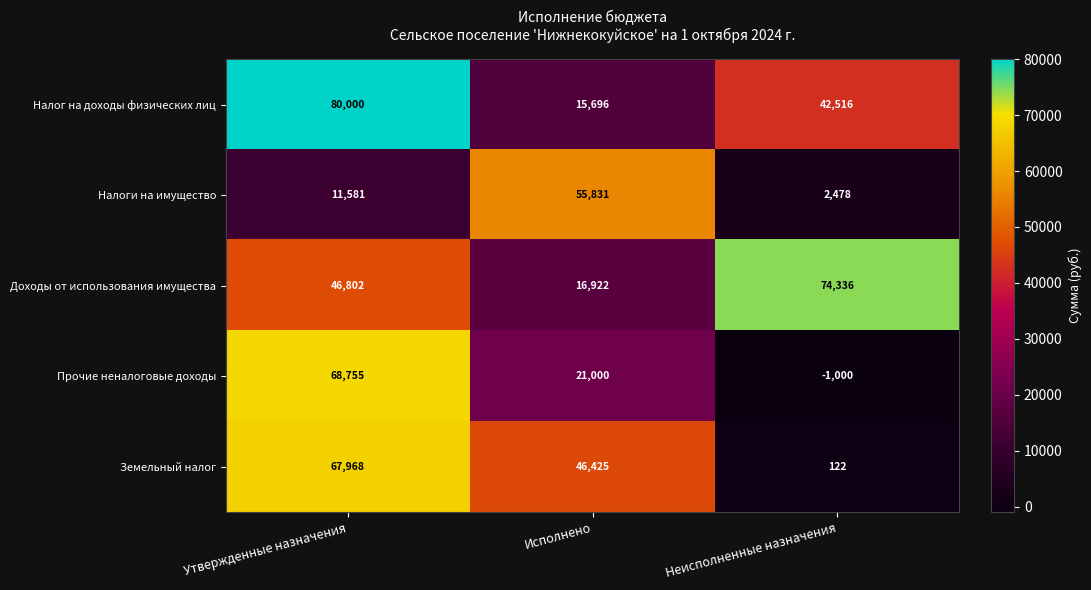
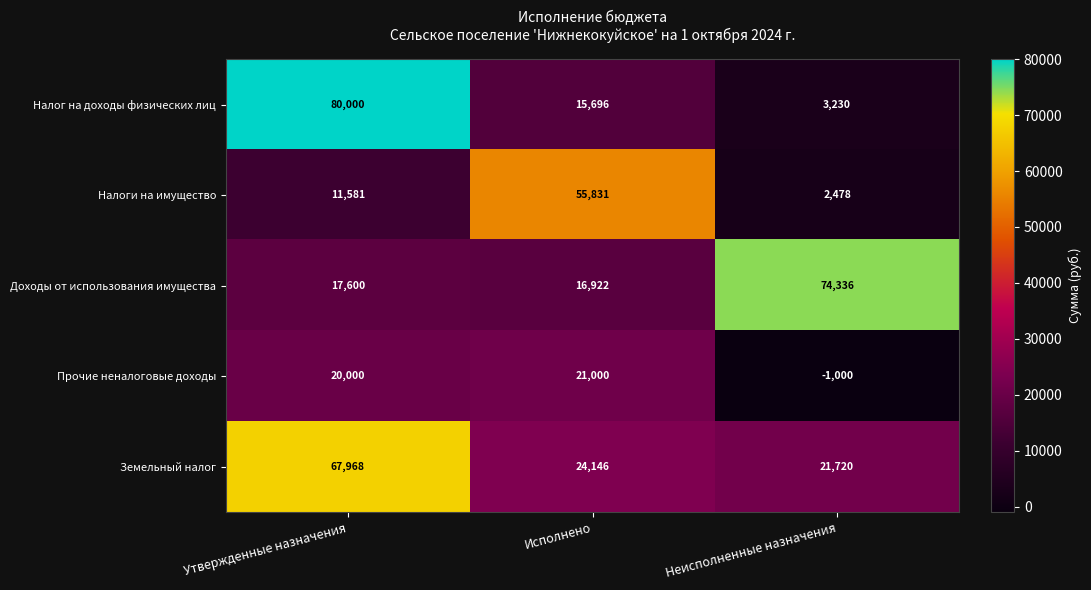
  {
    "Налог на доходы физических лиц": {
      "Утвержденные назначения": "80,000",
      "Исполнено": "15,696",
-     "Неисполненные назначения": "42,516"
+     "Неисполненные назначения": "3,230"
    },
    "Налоги на имущество": {
      "Утвержденные назначения": "11,581",
      "Исполнено": "55,831",
      "Неисполненные назначения": "2,478"
    },
    "Доходы от использования имущества": {
-     "Утвержденные назначения": "46,802",
+     "Утвержденные назначения": "17,600",
      "Исполнено": "16,922",
      "Неисполненные назначения": "74,336"
    },
    "Прочие неналоговые доходы": {
-     "Утвержденные назначения": "68,755",
+     "Утвержденные назначения": "20,000",
      "Исполнено": "21,000",
      "Неисполненные назначения": "-1,000"
    },
    "Земельный налог": {
      "Утвержденные назначения": "67,968",
-     "Исполнено": "46,425",
-     "Неисполненные назначения": "122"
+     "Исполнено": "24,146",
+     "Неисполненные назначения": "21,720"
    }
  }
